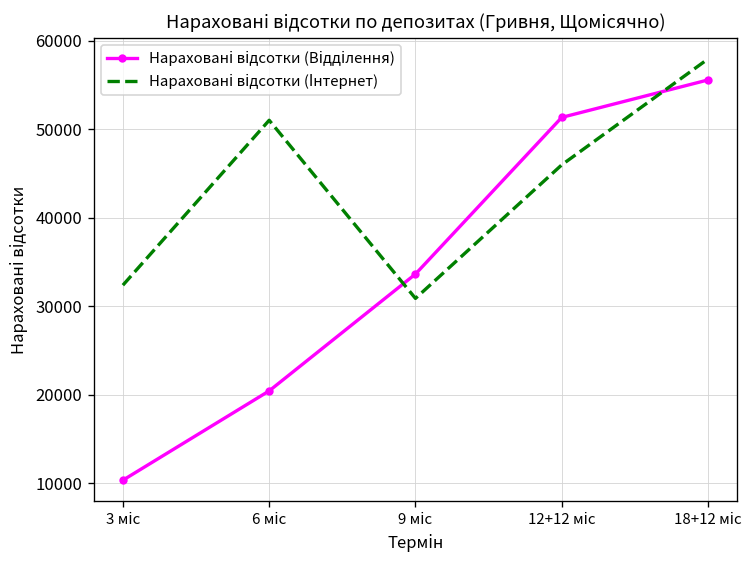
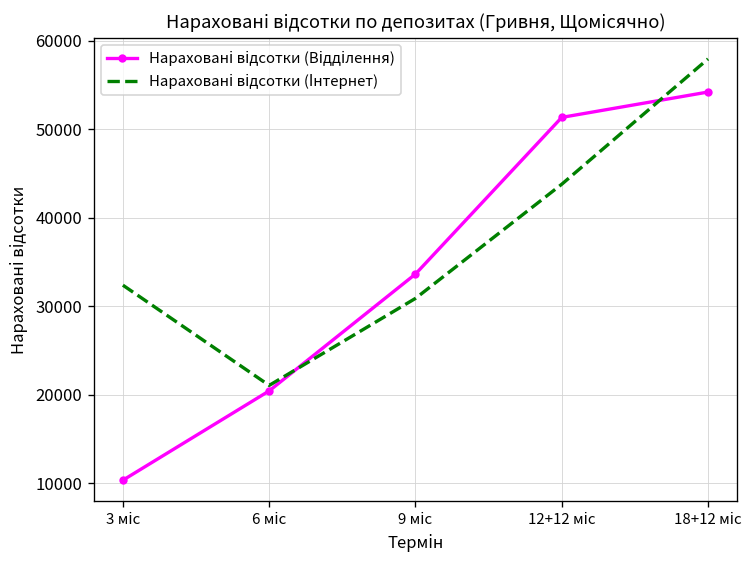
  {
    "Нараховані відсотки (Відділення)": {
      "3 міс": 10000,
      "6 міс": 20000,
      "9 міс": 34000,
      "12+12 міс": 51000,
-     "18+12 міс": 56000
+     "18+12 міс": 54000
    },
    "Нараховані відсотки (Інтернет)": {
      "3 міс": 32000,
-     "6 міс": 51000,
+     "6 міс": 21000,
      "9 міс": 31000,
-     "12+12 міс": 46000,
+     "12+12 міс": 44000,
      "18+12 міс": 58000
    }
  }
